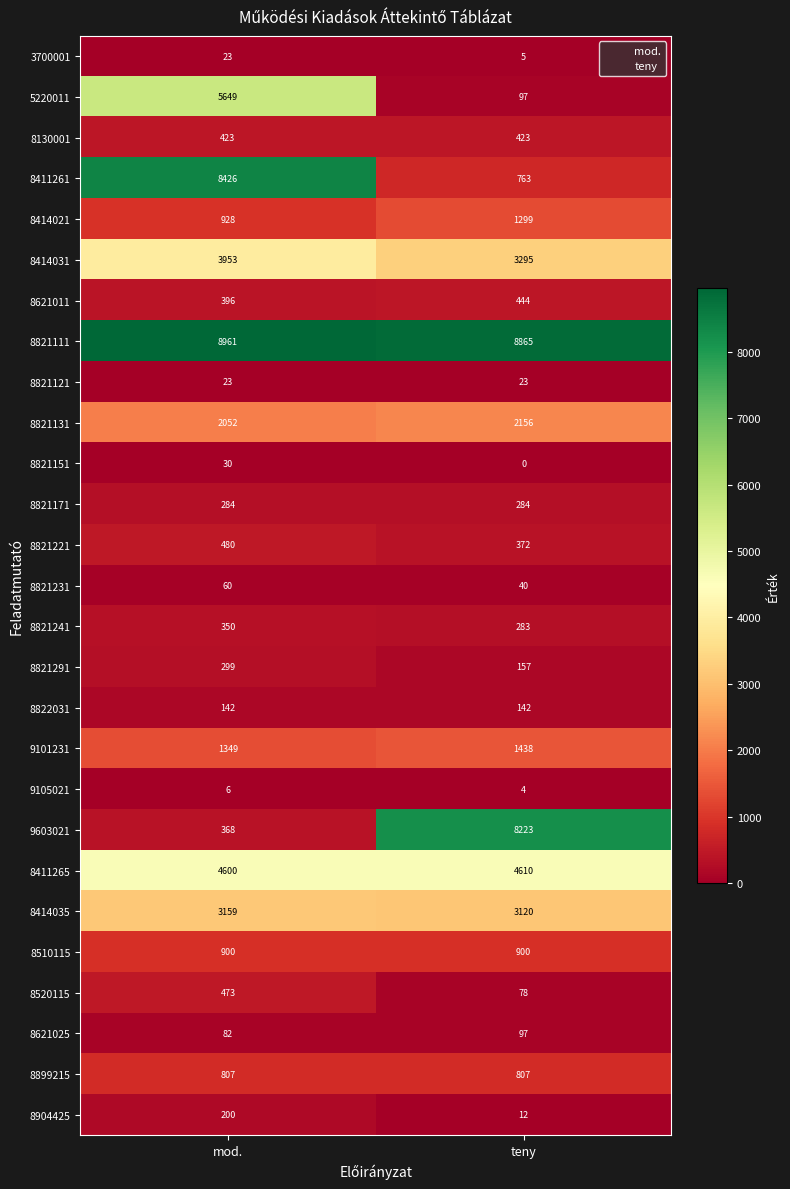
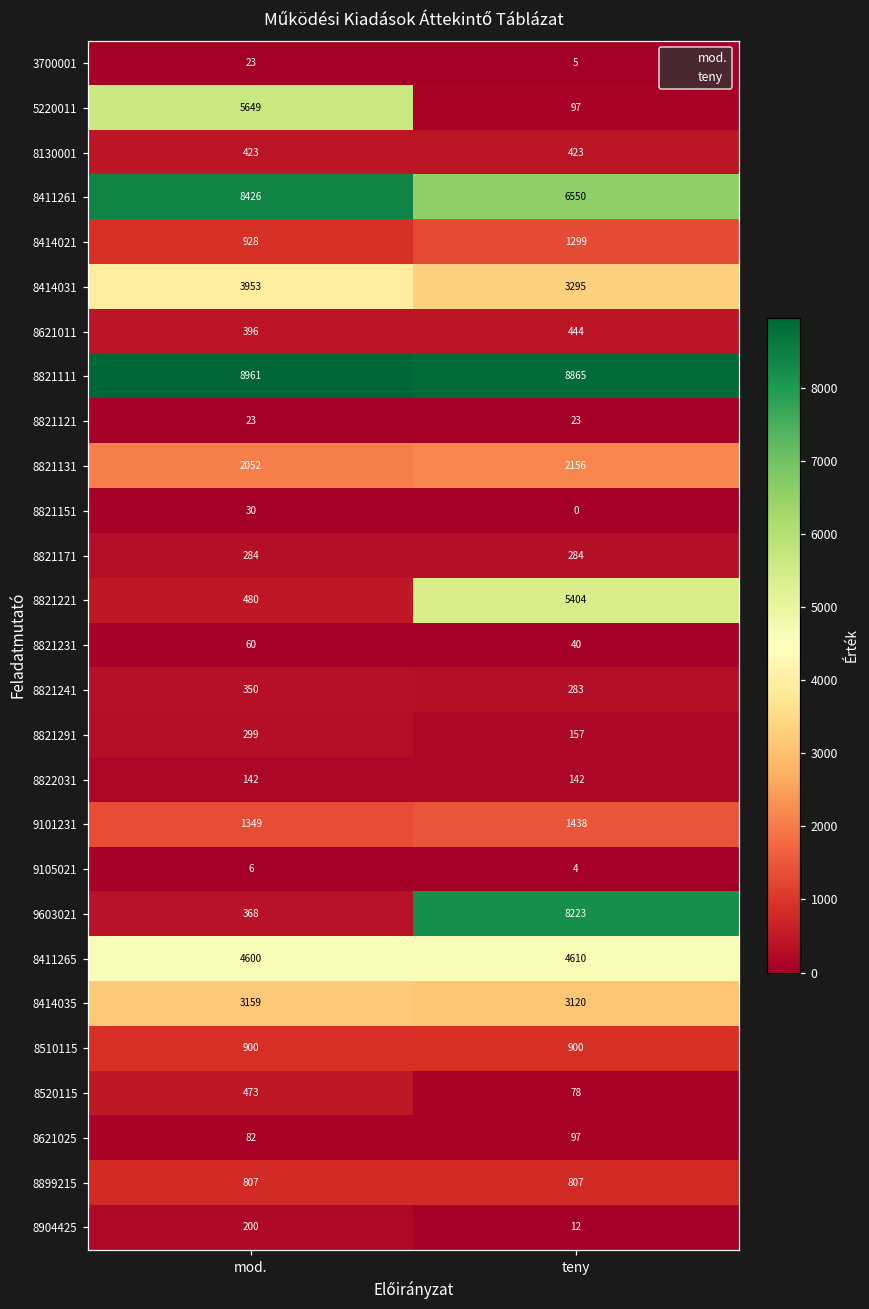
  {
    "3700001": {
      "mod.": 23,
      "teny": 5
    },
    "5220011": {
      "mod.": 5649,
      "teny": 97
    },
    "8130001": {
      "mod.": 423,
      "teny": 423
    },
    "8411261": {
      "mod.": 8426,
-     "teny": 763
+     "teny": 6550
    },
    "8414021": {
      "mod.": 928,
      "teny": 1299
    },
    "8414031": {
      "mod.": 3953,
      "teny": 3295
    },
    "8621011": {
      "mod.": 396,
      "teny": 444
    },
    "8821111": {
      "mod.": 8961,
      "teny": 8865
    },
    "8821121": {
      "mod.": 23,
      "teny": 23
    },
    "8821131": {
      "mod.": 2052,
      "teny": 2156
    },
    "8821151": {
      "mod.": 30,
      "teny": 0
    },
    "8821171": {
      "mod.": 284,
      "teny": 284
    },
    "8821221": {
      "mod.": 480,
-     "teny": 372
+     "teny": 5404
    },
    "8821231": {
      "mod.": 60,
      "teny": 40
    },
    "8821241": {
      "mod.": 350,
      "teny": 283
    },
    "8821291": {
      "mod.": 299,
      "teny": 157
    },
    "8822031": {
      "mod.": 142,
      "teny": 142
    },
    "9101231": {
      "mod.": 1349,
      "teny": 1438
    },
    "9105021": {
      "mod.": 6,
      "teny": 4
    },
    "9603021": {
      "mod.": 368,
      "teny": 8223
    },
    "8411265": {
      "mod.": 4600,
      "teny": 4610
    },
    "8414035": {
      "mod.": 3159,
      "teny": 3120
    },
    "8510115": {
      "mod.": 900,
      "teny": 900
    },
    "8520115": {
      "mod.": 473,
      "teny": 78
    },
    "8621025": {
      "mod.": 82,
      "teny": 97
    },
    "8899215": {
      "mod.": 807,
      "teny": 807
    },
    "8904425": {
      "mod.": 200,
      "teny": 12
    }
  }
